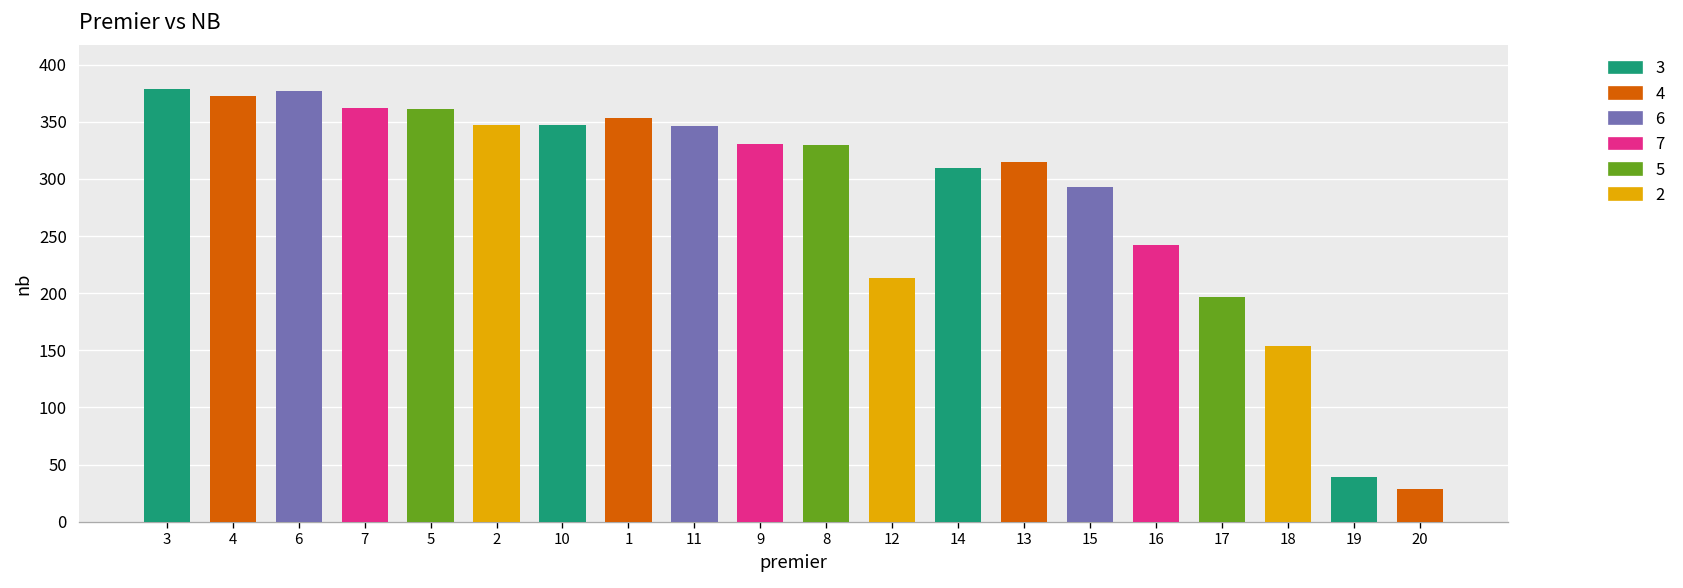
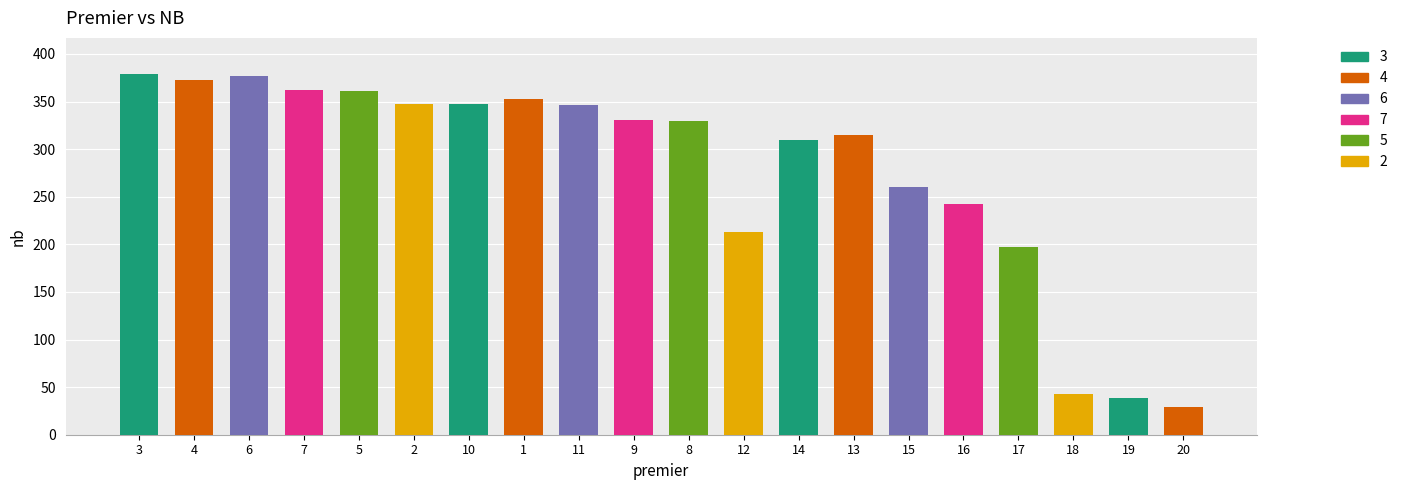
  {
    "3": 380,
    "4": 370,
    "6": 380,
    "7": 360,
    "5": 360,
    "2": 350,
    "10": 350,
    "1": 350,
    "11": 350,
    "9": 330,
    "8": 330,
    "12": 210,
    "14": 310,
    "13": 320,
-   "15": 290,
+   "15": 260,
    "16": 240,
    "17": 200,
-   "18": 150,
+   "18": 40,
    "19": 40,
    "20": 30
  }
